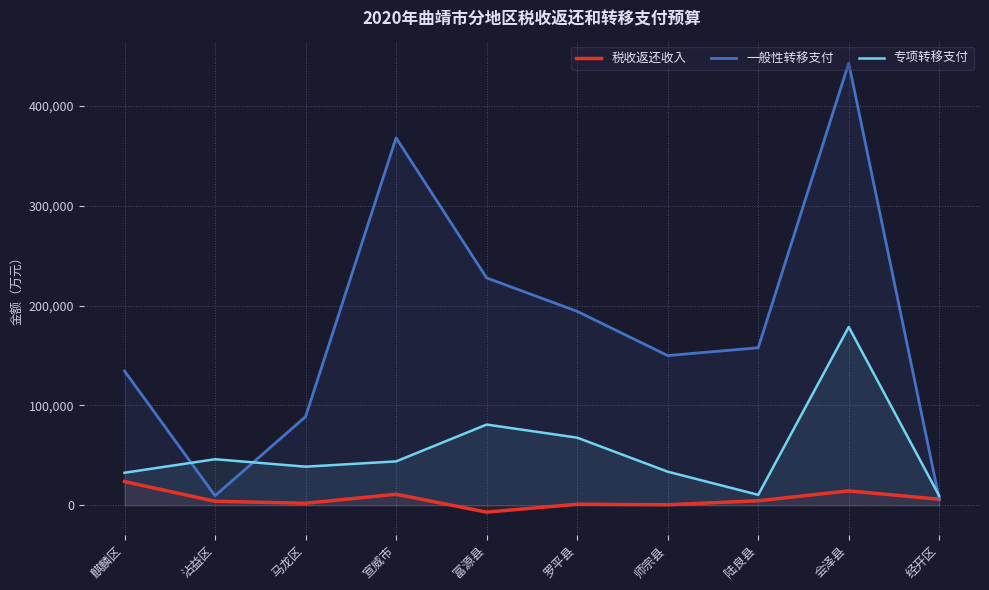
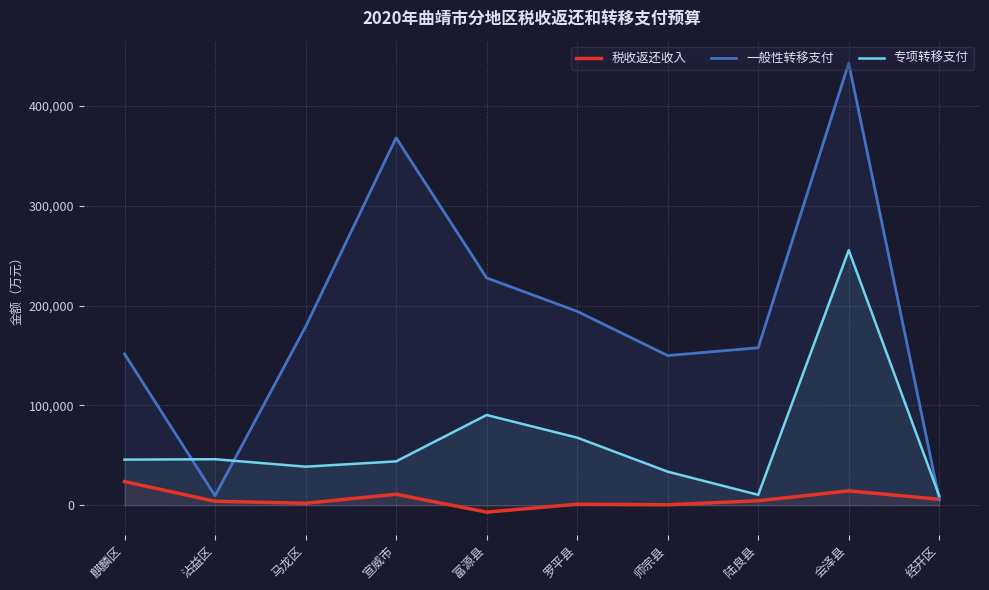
  {
    "一般性转移支付": {
-     "麒麟区": "130,000",
+     "麒麟区": "150,000",
      "沾益区": "10,000",
-     "马龙区": "90,000",
+     "马龙区": "180,000",
      "宣威市": "370,000",
      "富源县": "230,000",
      "罗平县": "190,000",
      "师宗县": "150,000",
      "陆良县": "160,000"
    },
    "专项转移支付": {
-     "麒麟区": "30,000",
+     "麒麟区": "50,000",
      "沾益区": "50,000",
      "马龙区": "40,000",
      "宣威市": "40,000",
-     "富源县": "80,000",
+     "富源县": "90,000",
      "罗平县": "70,000",
      "师宗县": "30,000",
      "陆良县": "10,000",
-     "会泽县": "180,000",
+     "会泽县": "260,000",
      "经开区": "10,000"
    }
  }
